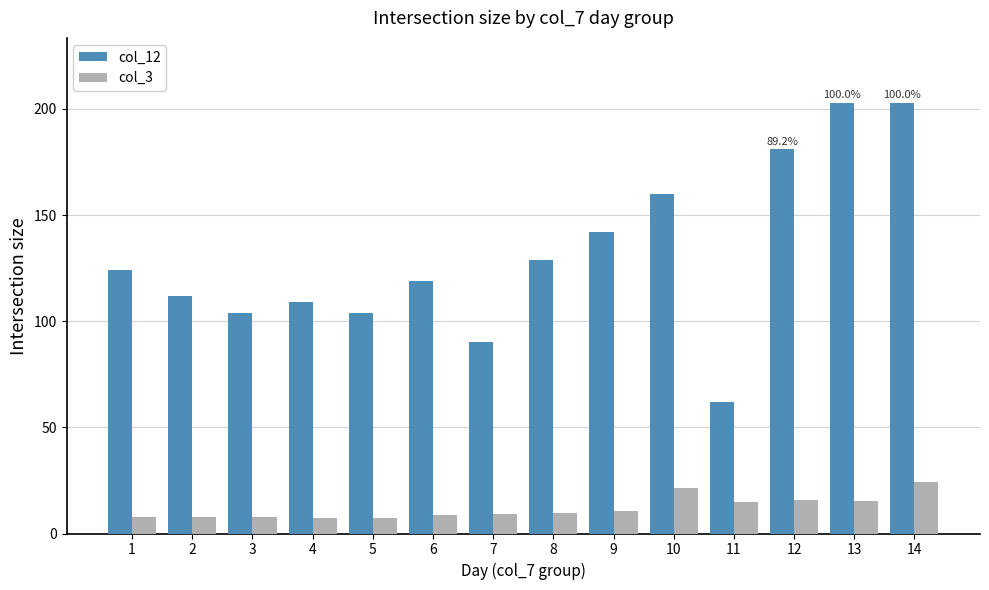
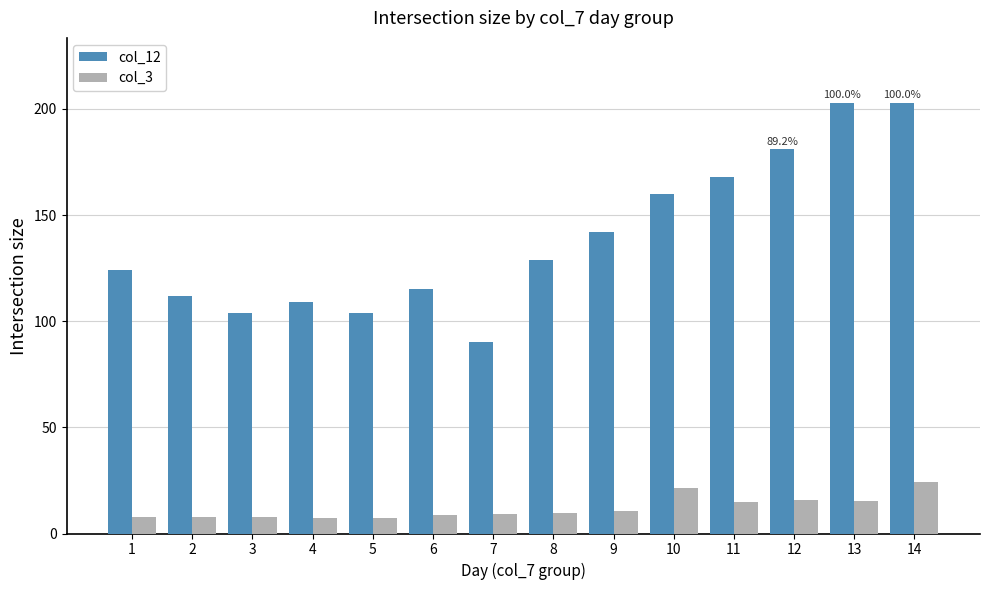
  {
    "col_12": {
      "1": 124,
      "2": 112,
      "3": 104,
      "4": 109,
      "5": 104,
-     "6": 119,
+     "6": 115,
      "7": 90,
      "8": 129,
      "9": 142,
      "10": 160,
-     "11": 62
+     "11": 168
    },
    "col_3": {
      "1": 8,
      "2": 8,
      "3": 8,
      "4": 8,
      "5": 7,
      "6": 9,
      "7": 9,
      "8": 10,
      "9": 11,
      "10": 21,
      "11": 15,
      "12": 16,
      "13": 16,
      "14": 24
    }
  }
